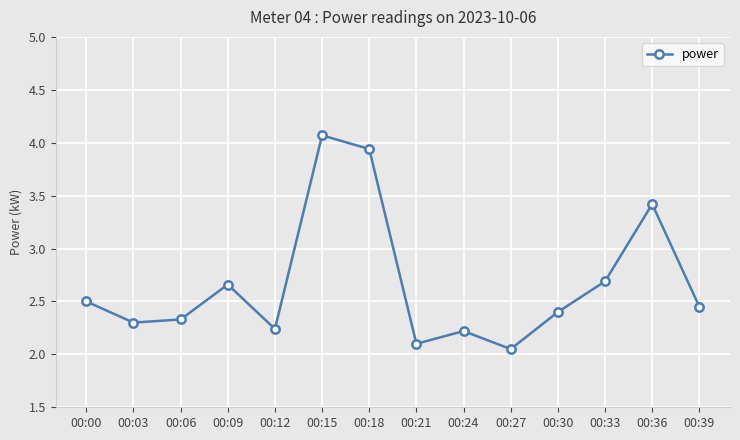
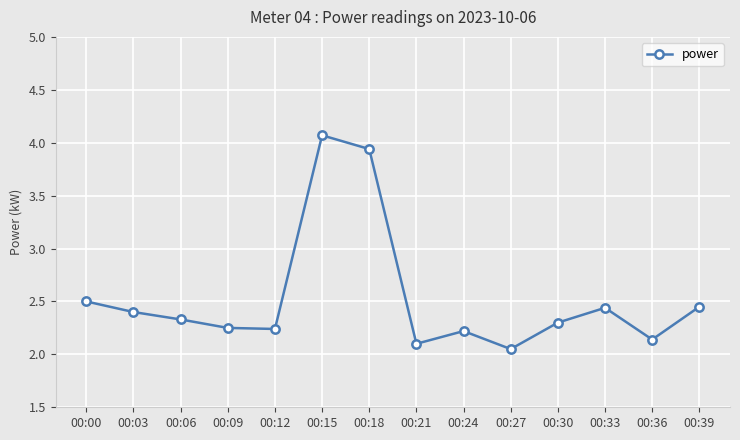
  {
    "00:00": 2.50,
-   "00:03": 2.3,
+   "00:03": 2.4,
    "00:06": 2.33,
-   "00:09": 2.66,
+   "00:09": 2.25,
    "00:12": 2.24,
    "00:15": 4.07,
    "00:18": 3.94,
    "00:21": 2.10,
    "00:24": 2.22,
    "00:27": 2.05,
-   "00:30": 2.4,
-   "00:33": 2.69,
-   "00:36": 3.42,
+   "00:30": 2.3,
+   "00:33": 2.44,
+   "00:36": 2.14,
    "00:39": 2.45
  }
